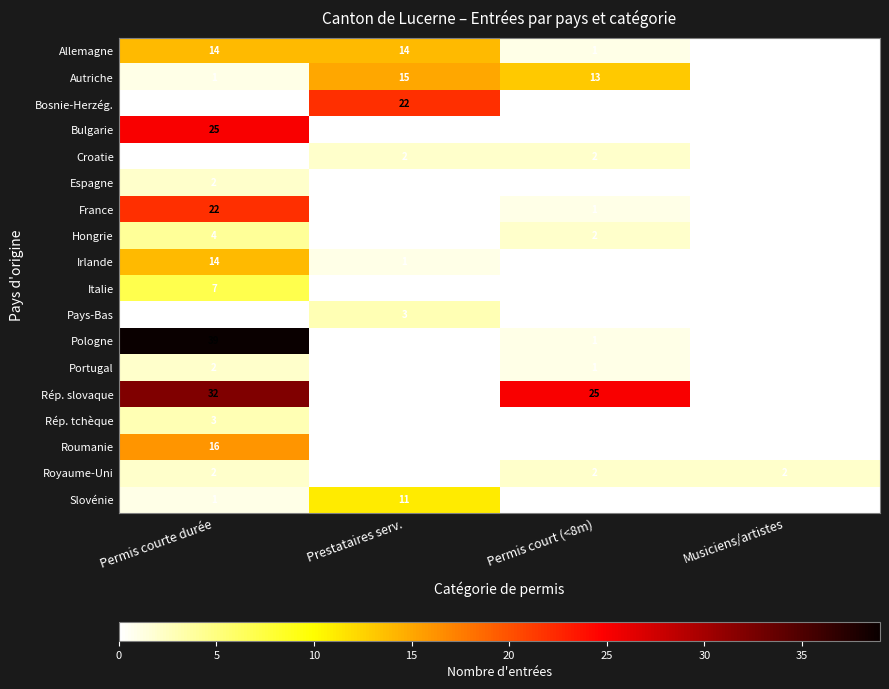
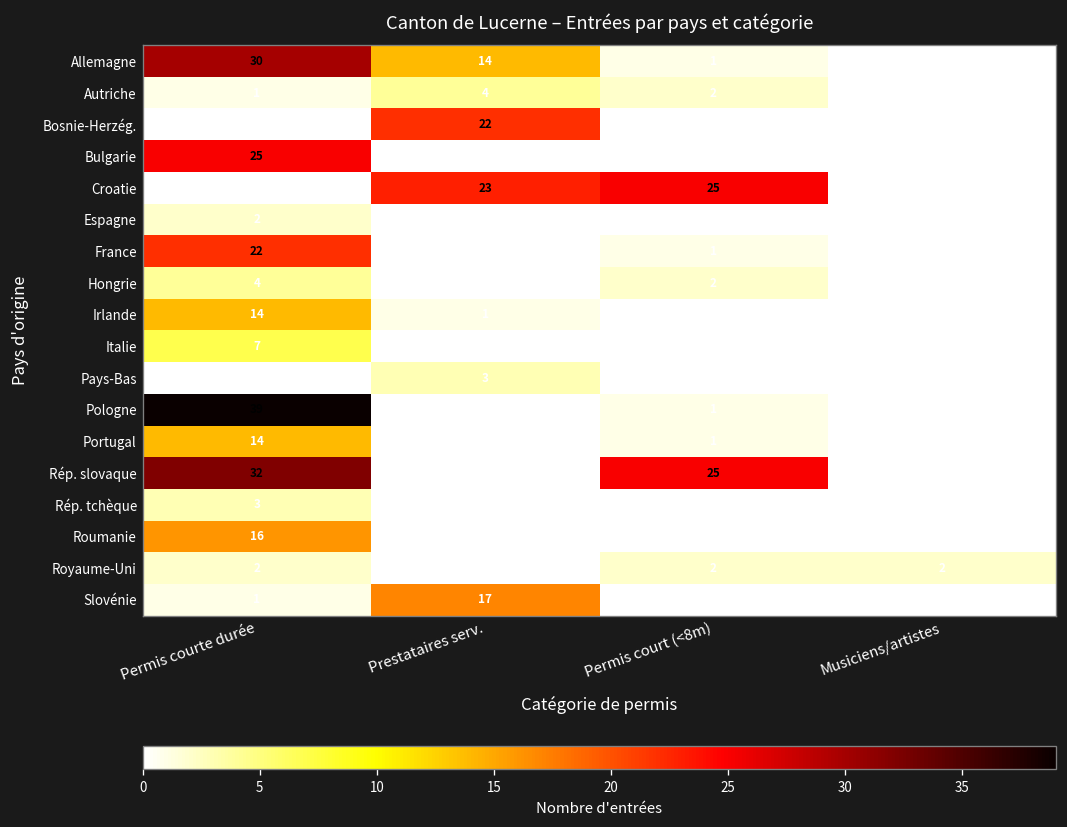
  {
    "Allemagne": {
-     "Permis courte durée": 14,
+     "Permis courte durée": 30,
      "Prestataires serv.": 14
    },
    "Autriche": {
-     "Prestataires serv.": 15,
-     "Permis court (<8m)": 13
+     "Prestataires serv.": 4,
+     "Permis court (<8m)": 2
    },
    "Bosnie-Herzég.": {
      "Prestataires serv.": 22
    },
    "Bulgarie": {
      "Permis courte durée": 25
    },
    "Croatie": {
-     "Prestataires serv.": 2,
-     "Permis court (<8m)": 2
+     "Prestataires serv.": 23,
+     "Permis court (<8m)": 25
    },
    "Espagne": {
      "Permis courte durée": 2
    },
    "France": {
      "Permis courte durée": 22
    },
    "Hongrie": {
      "Permis courte durée": 4,
      "Permis court (<8m)": 2
    },
    "Irlande": {
      "Permis courte durée": 14
    },
    "Italie": {
      "Permis courte durée": 7
    },
    "Pays-Bas": {
      "Prestataires serv.": 3
    },
    "Portugal": {
-     "Permis courte durée": 2
+     "Permis courte durée": 14
    },
    "Rép. slovaque": {
      "Permis courte durée": 32,
      "Permis court (<8m)": 25
    },
    "Rép. tchèque": {
      "Permis courte durée": 3
    },
    "Roumanie": {
      "Permis courte durée": 16
    },
    "Royaume-Uni": {
      "Permis courte durée": 2,
      "Permis court (<8m)": 2,
      "Musiciens/artistes": 2
    },
    "Slovénie": {
-     "Prestataires serv.": 11
+     "Prestataires serv.": 17
    }
  }
